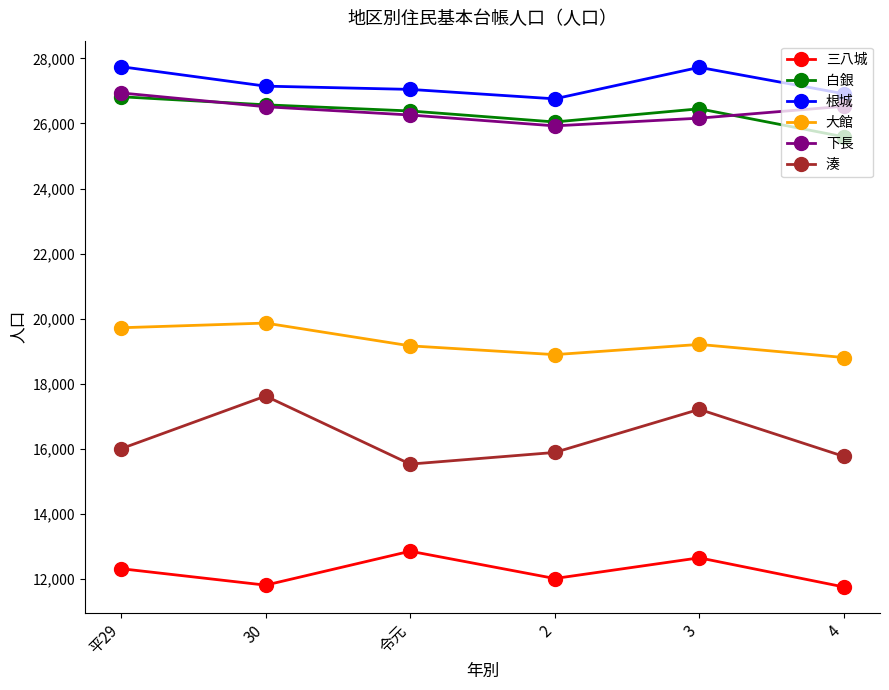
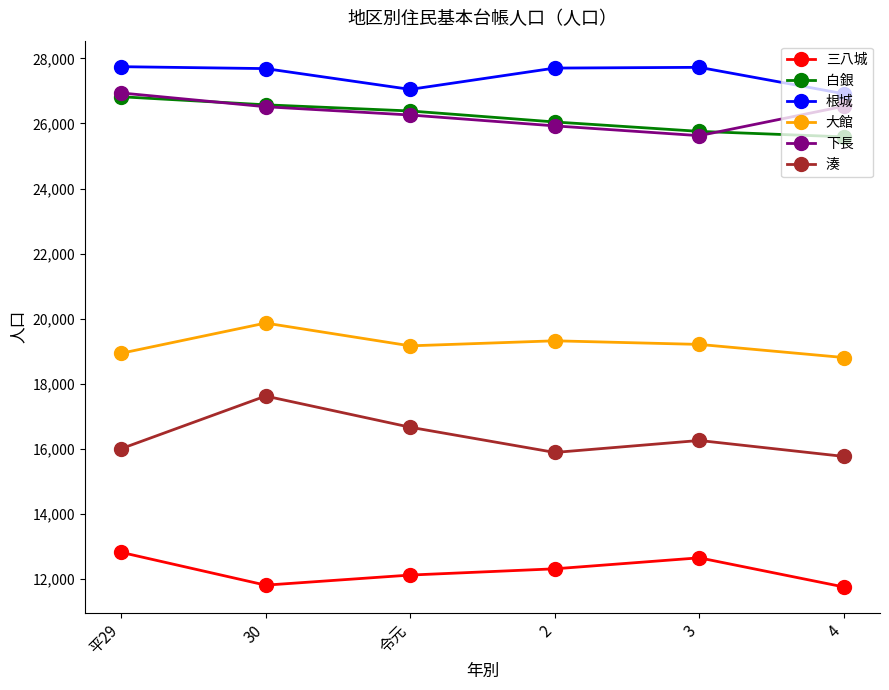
  {
    "三八城": {
-     "平29": "12,300",
+     "平29": "12,800",
      "30": "11,800",
-     "令元": "12,900",
-     "2": "12,000",
+     "令元": "12,100",
+     "2": "12,300",
      "3": "12,700",
      "4": "11,800"
    },
    "白銀": {
      "平29": "26,800",
      "令元": "26,400",
      "2": "26,000",
-     "3": "26,500"
+     "3": "25,800"
    },
    "根城": {
      "平29": "27,700",
-     "30": "27,100",
+     "30": "27,700",
      "令元": "27,000",
-     "2": "26,800",
+     "2": "27,700",
      "3": "27,700"
    },
    "大館": {
-     "平29": "19,700",
+     "平29": "18,900",
      "30": "19,900",
      "令元": "19,200",
-     "2": "18,900",
+     "2": "19,300",
      "3": "19,200",
      "4": "18,800"
    },
    "下長": {
      "平29": "26,900",
      "令元": "26,300",
      "2": "25,900",
-     "3": "26,200"
+     "3": "25,600"
    },
    "湊": {
      "平29": "16,000",
      "30": "17,600",
-     "令元": "15,500",
+     "令元": "16,700",
      "2": "15,900",
-     "3": "17,200",
+     "3": "16,300",
      "4": "15,800"
    }
  }
